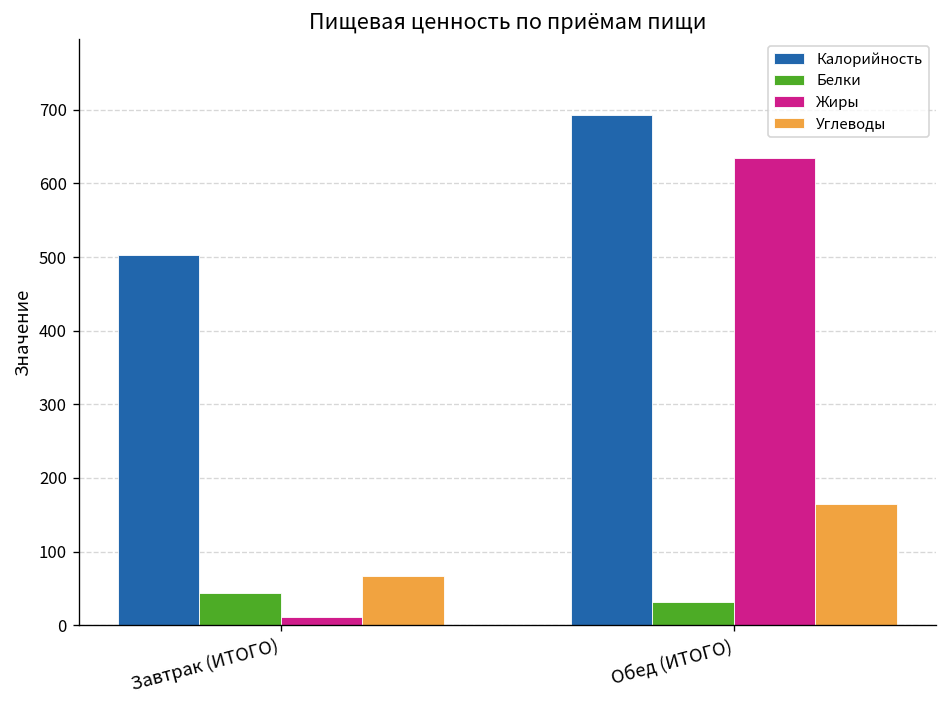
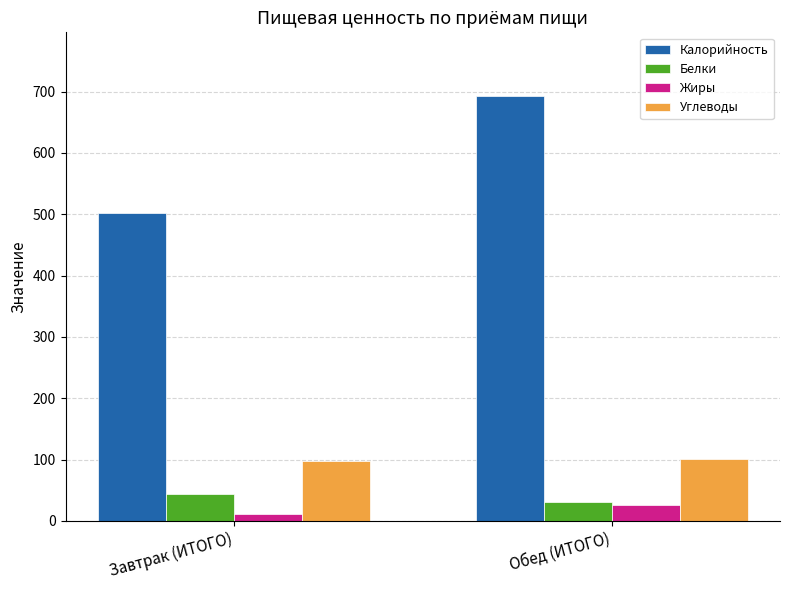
  {
    "Калорийность": {
      "Завтрак (ИТОГО)": 500,
      "Обед (ИТОГО)": 690
    },
    "Белки": {
      "Завтрак (ИТОГО)": 40,
      "Обед (ИТОГО)": 30
    },
    "Жиры": {
      "Завтрак (ИТОГО)": 10,
-     "Обед (ИТОГО)": 640
+     "Обед (ИТОГО)": 30
    },
    "Углеводы": {
-     "Завтрак (ИТОГО)": 70,
-     "Обед (ИТОГО)": 160
+     "Завтрак (ИТОГО)": 100,
+     "Обед (ИТОГО)": 100
    }
  }
